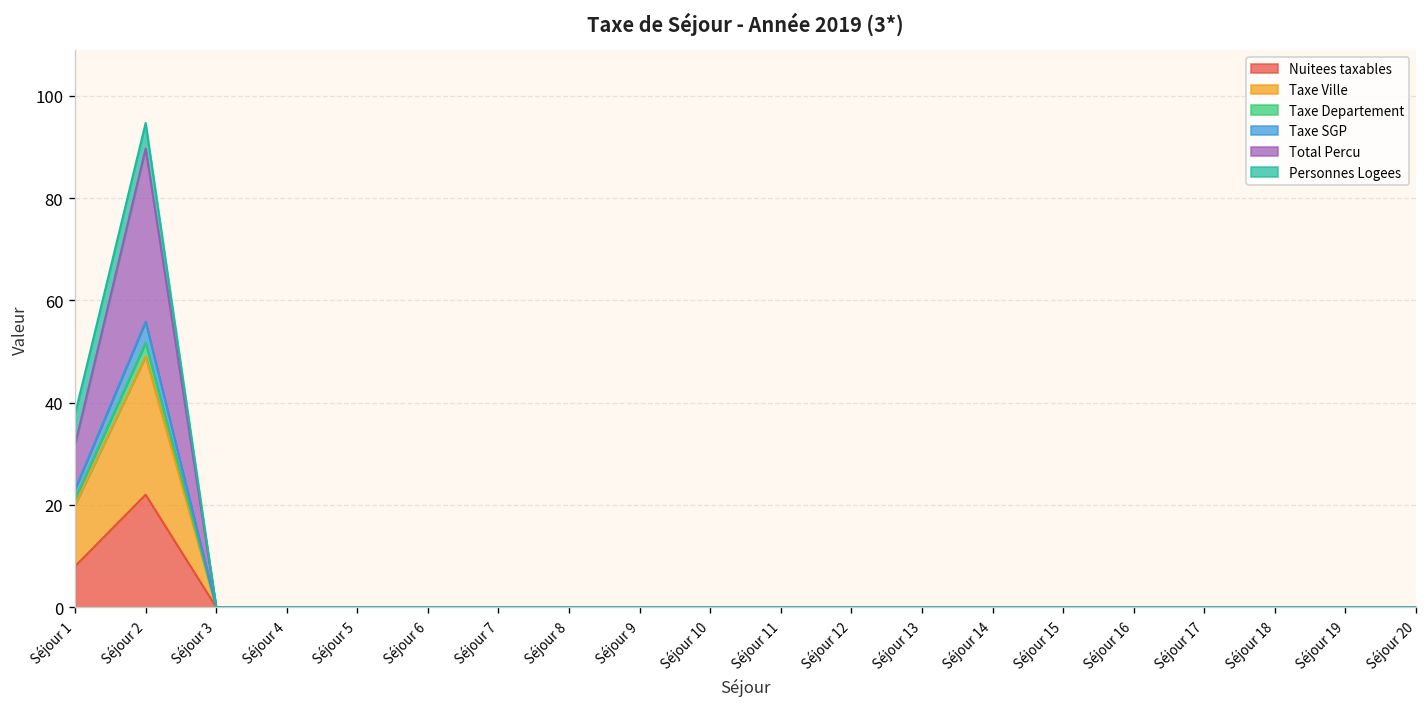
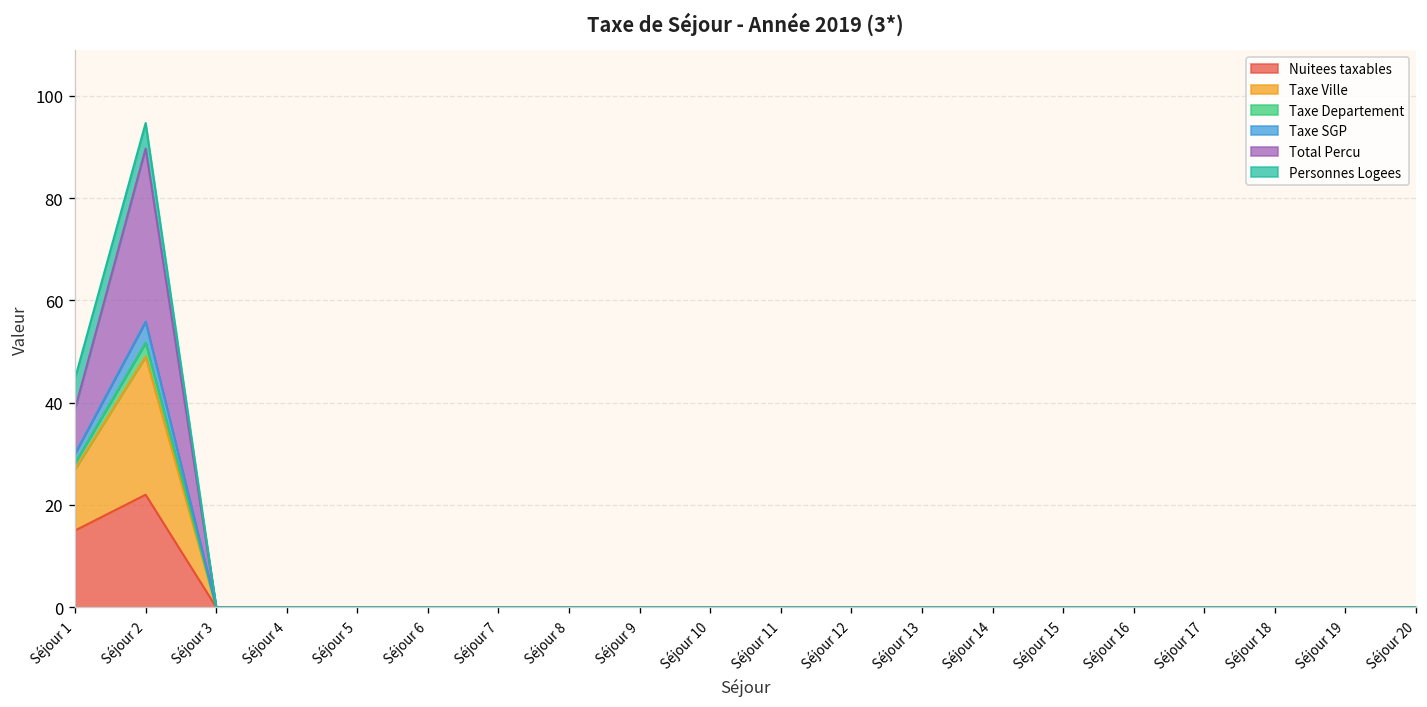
  {
    "Nuitees taxables": {
-     "Séjour 1": 8,
+     "Séjour 1": 15,
      "Séjour 2": 22
    },
    "Taxe Ville": {
      "Séjour 1": 12,
      "Séjour 2": 27
    },
    "Taxe SGP": {
      "Séjour 1": 2,
      "Séjour 2": 4
    },
    "Total Percu": {
      "Séjour 1": 9,
      "Séjour 2": 34
    }
  }
